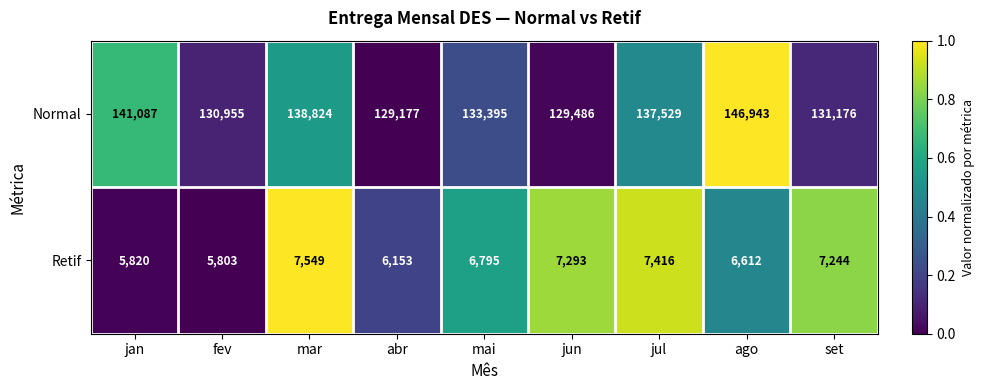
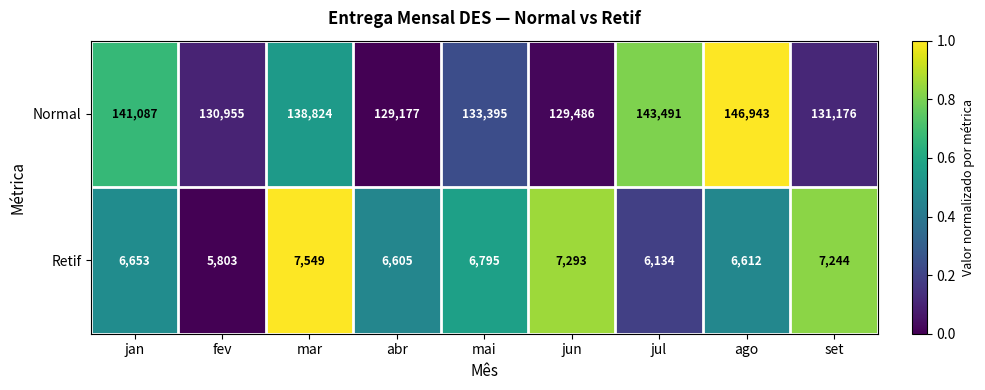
  {
    "Normal": {
      "jan": "141,087",
      "fev": "130,955",
      "mar": "138,824",
      "abr": "129,177",
      "mai": "133,395",
      "jun": "129,486",
-     "jul": "137,529",
+     "jul": "143,491",
      "ago": "146,943",
      "set": "131,176"
    },
    "Retif": {
-     "jan": "5,820",
+     "jan": "6,653",
      "fev": "5,803",
      "mar": "7,549",
-     "abr": "6,153",
+     "abr": "6,605",
      "mai": "6,795",
      "jun": "7,293",
-     "jul": "7,416",
+     "jul": "6,134",
      "ago": "6,612",
      "set": "7,244"
    }
  }
